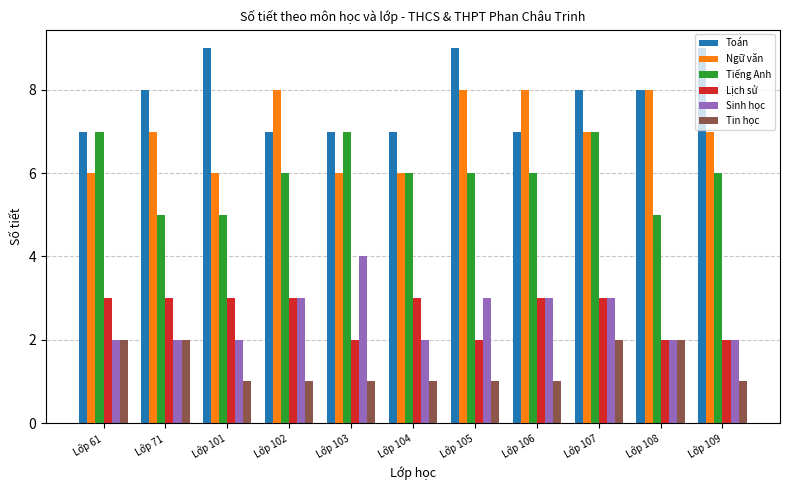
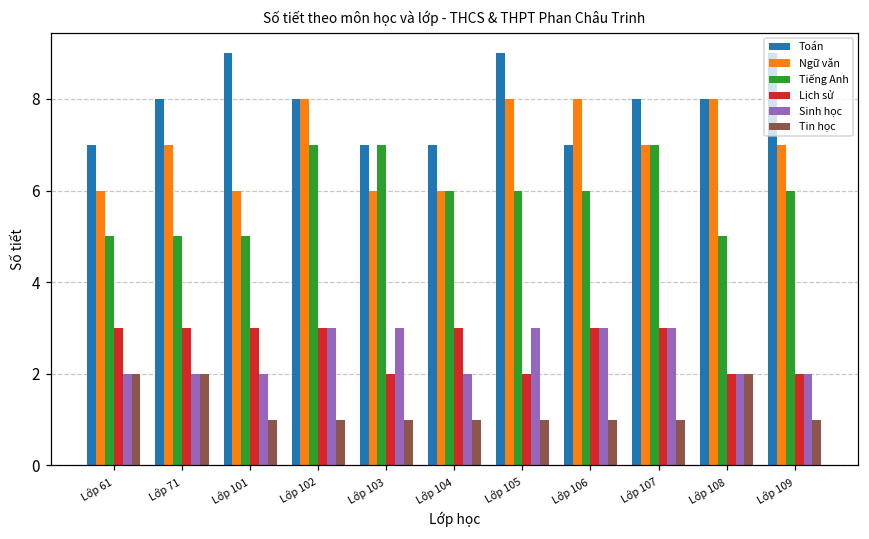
  {
    "Toán": {
      "Lớp 61": 7,
      "Lớp 71": 8,
      "Lớp 101": 9,
-     "Lớp 102": 7,
+     "Lớp 102": 8,
      "Lớp 103": 7,
      "Lớp 104": 7,
      "Lớp 105": 9,
      "Lớp 106": 7,
      "Lớp 107": 8,
      "Lớp 108": 8
    },
    "Ngữ văn": {
      "Lớp 61": 6,
      "Lớp 71": 7,
      "Lớp 101": 6,
      "Lớp 102": 8,
      "Lớp 103": 6,
      "Lớp 104": 6,
      "Lớp 105": 8,
      "Lớp 106": 8,
      "Lớp 107": 7,
      "Lớp 108": 8,
      "Lớp 109": 7
    },
    "Tiếng Anh": {
-     "Lớp 61": 7,
+     "Lớp 61": 5,
      "Lớp 71": 5,
      "Lớp 101": 5,
-     "Lớp 102": 6,
+     "Lớp 102": 7,
      "Lớp 103": 7,
      "Lớp 104": 6,
      "Lớp 105": 6,
      "Lớp 106": 6,
      "Lớp 107": 7,
      "Lớp 108": 5,
      "Lớp 109": 6
    },
    "Lịch sử": {
      "Lớp 61": 3,
      "Lớp 71": 3,
      "Lớp 101": 3,
      "Lớp 102": 3,
      "Lớp 103": 2,
      "Lớp 104": 3,
      "Lớp 105": 2,
      "Lớp 106": 3,
      "Lớp 107": 3,
      "Lớp 108": 2,
      "Lớp 109": 2
    },
    "Sinh học": {
      "Lớp 61": 2,
      "Lớp 71": 2,
      "Lớp 101": 2,
      "Lớp 102": 3,
-     "Lớp 103": 4,
+     "Lớp 103": 3,
      "Lớp 104": 2,
      "Lớp 105": 3,
      "Lớp 106": 3,
      "Lớp 107": 3,
      "Lớp 108": 2,
      "Lớp 109": 2
    },
    "Tin học": {
      "Lớp 61": 2,
      "Lớp 71": 2,
      "Lớp 101": 1,
      "Lớp 102": 1,
      "Lớp 103": 1,
      "Lớp 104": 1,
      "Lớp 105": 1,
      "Lớp 106": 1,
-     "Lớp 107": 2,
+     "Lớp 107": 1,
      "Lớp 108": 2,
      "Lớp 109": 1
    }
  }
